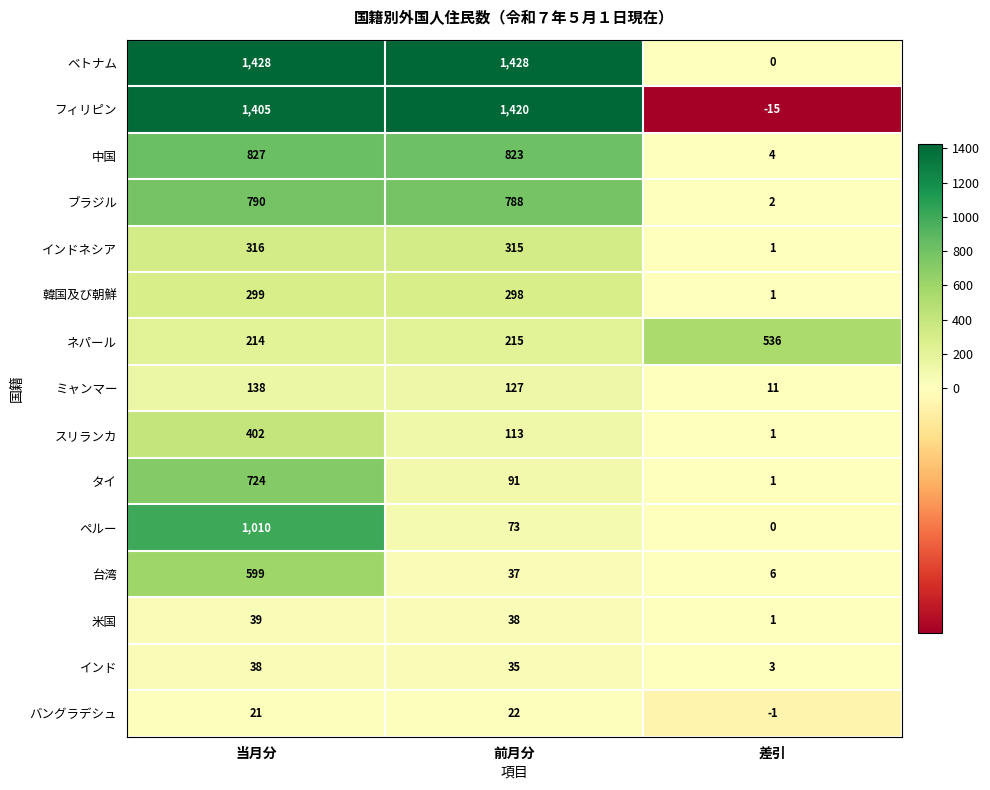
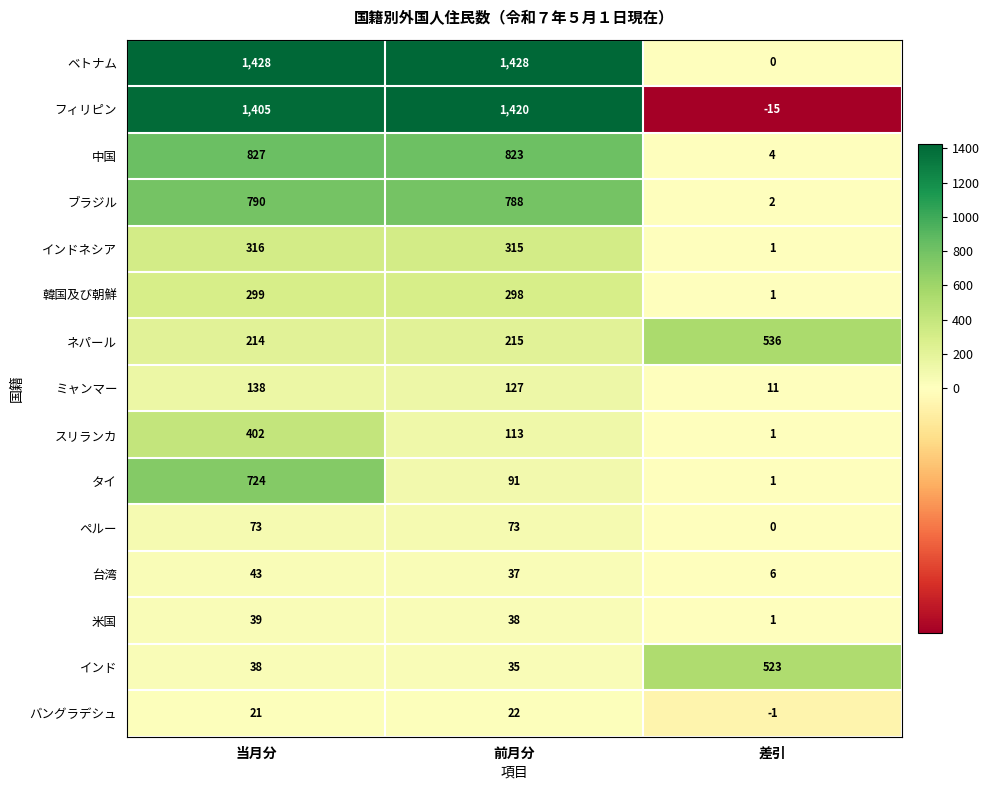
  {
    "ベトナム": {
      "当月分": "1,428",
      "前月分": "1,428",
      "差引": "0"
    },
    "フィリピン": {
      "当月分": "1,405",
      "前月分": "1,420",
      "差引": "-15"
    },
    "中国": {
      "当月分": "827",
      "前月分": "823",
      "差引": "4"
    },
    "ブラジル": {
      "当月分": "790",
      "前月分": "788",
      "差引": "2"
    },
    "インドネシア": {
      "当月分": "316",
      "前月分": "315",
      "差引": "1"
    },
    "韓国及び朝鮮": {
      "当月分": "299",
      "前月分": "298",
      "差引": "1"
    },
    "ネパール": {
      "当月分": "214",
      "前月分": "215",
      "差引": "536"
    },
    "ミャンマー": {
      "当月分": "138",
      "前月分": "127",
      "差引": "11"
    },
    "スリランカ": {
      "当月分": "402",
      "前月分": "113",
      "差引": "1"
    },
    "タイ": {
      "当月分": "724",
      "前月分": "91",
      "差引": "1"
    },
    "ペルー": {
-     "当月分": "1,010",
+     "当月分": "73",
      "前月分": "73",
      "差引": "0"
    },
    "台湾": {
-     "当月分": "599",
+     "当月分": "43",
      "前月分": "37",
      "差引": "6"
    },
    "米国": {
      "当月分": "39",
      "前月分": "38",
      "差引": "1"
    },
    "インド": {
      "当月分": "38",
      "前月分": "35",
-     "差引": "3"
+     "差引": "523"
    },
    "バングラデシュ": {
      "当月分": "21",
      "前月分": "22",
      "差引": "-1"
    }
  }
